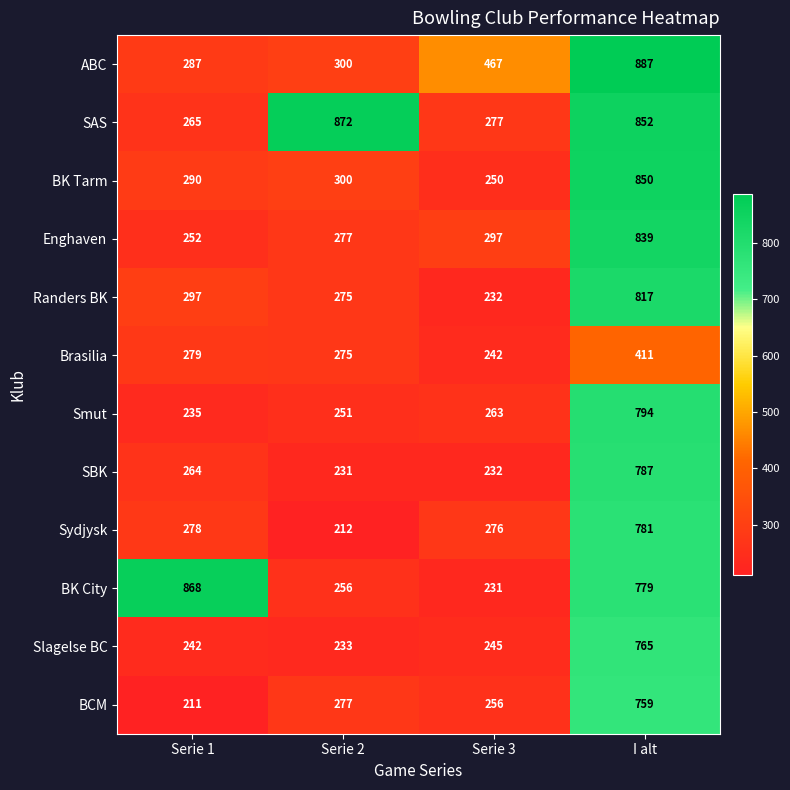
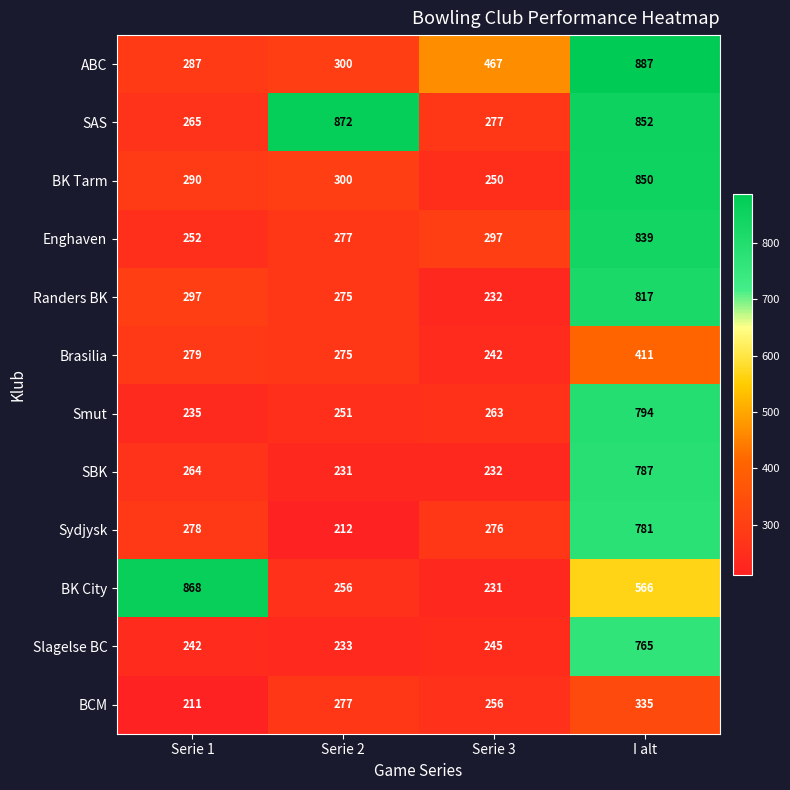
  {
    "ABC": {
      "Serie 1": 287,
      "Serie 2": 300,
      "Serie 3": 467,
      "I alt": 887
    },
    "SAS": {
      "Serie 1": 265,
      "Serie 2": 872,
      "Serie 3": 277,
      "I alt": 852
    },
    "BK Tarm": {
      "Serie 1": 290,
      "Serie 2": 300,
      "Serie 3": 250,
      "I alt": 850
    },
    "Enghaven": {
      "Serie 1": 252,
      "Serie 2": 277,
      "Serie 3": 297,
      "I alt": 839
    },
    "Randers BK": {
      "Serie 1": 297,
      "Serie 2": 275,
      "Serie 3": 232,
      "I alt": 817
    },
    "Brasilia": {
      "Serie 1": 279,
      "Serie 2": 275,
      "Serie 3": 242,
      "I alt": 411
    },
    "Smut": {
      "Serie 1": 235,
      "Serie 2": 251,
      "Serie 3": 263,
      "I alt": 794
    },
    "SBK": {
      "Serie 1": 264,
      "Serie 2": 231,
      "Serie 3": 232,
      "I alt": 787
    },
    "Sydjysk": {
      "Serie 1": 278,
      "Serie 2": 212,
      "Serie 3": 276,
      "I alt": 781
    },
    "BK City": {
      "Serie 1": 868,
      "Serie 2": 256,
      "Serie 3": 231,
-     "I alt": 779
+     "I alt": 566
    },
    "Slagelse BC": {
      "Serie 1": 242,
      "Serie 2": 233,
      "Serie 3": 245,
      "I alt": 765
    },
    "BCM": {
      "Serie 1": 211,
      "Serie 2": 277,
      "Serie 3": 256,
-     "I alt": 759
+     "I alt": 335
    }
  }
